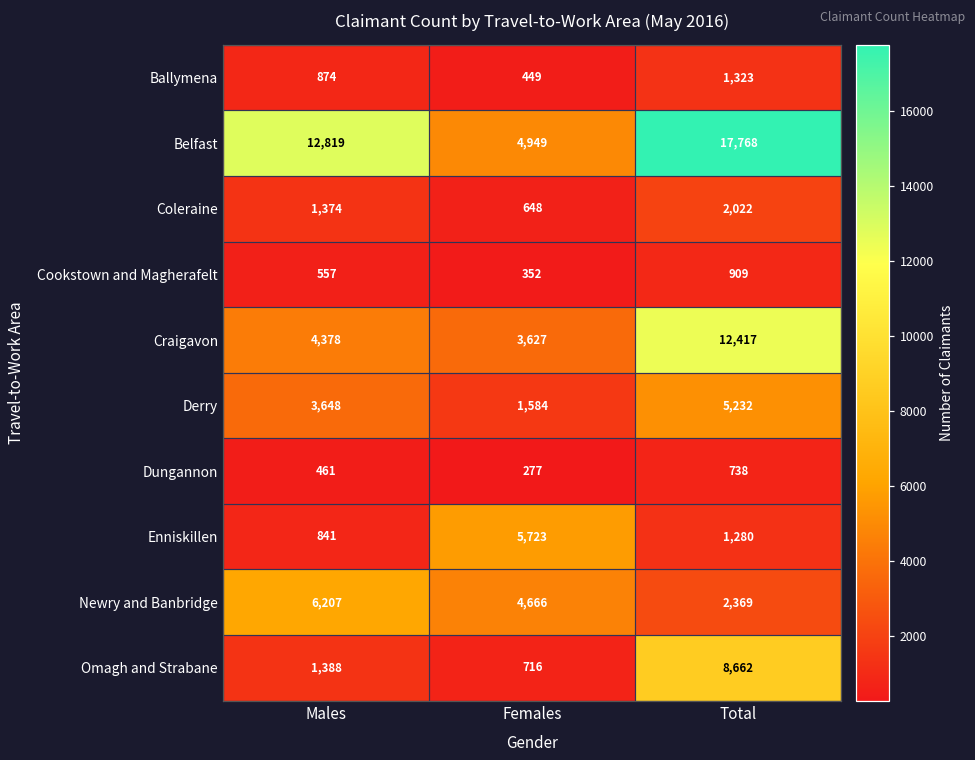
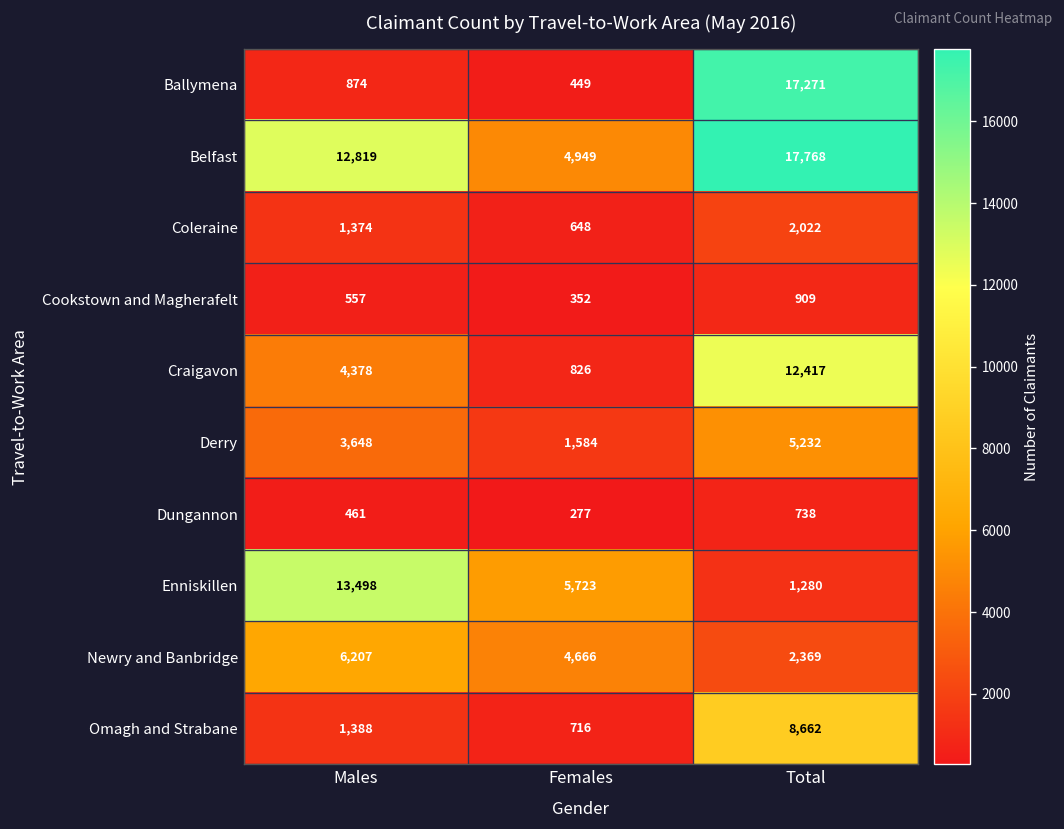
  {
    "Ballymena": {
      "Males": "874",
      "Females": "449",
-     "Total": "1,323"
+     "Total": "17,271"
    },
    "Belfast": {
      "Males": "12,819",
      "Females": "4,949",
      "Total": "17,768"
    },
    "Coleraine": {
      "Males": "1,374",
      "Females": "648",
      "Total": "2,022"
    },
    "Cookstown and Magherafelt": {
      "Males": "557",
      "Females": "352",
      "Total": "909"
    },
    "Craigavon": {
      "Males": "4,378",
-     "Females": "3,627",
+     "Females": "826",
      "Total": "12,417"
    },
    "Derry": {
      "Males": "3,648",
      "Females": "1,584",
      "Total": "5,232"
    },
    "Dungannon": {
      "Males": "461",
      "Females": "277",
      "Total": "738"
    },
    "Enniskillen": {
-     "Males": "841",
+     "Males": "13,498",
      "Females": "5,723",
      "Total": "1,280"
    },
    "Newry and Banbridge": {
      "Males": "6,207",
      "Females": "4,666",
      "Total": "2,369"
    },
    "Omagh and Strabane": {
      "Males": "1,388",
      "Females": "716",
      "Total": "8,662"
    }
  }
